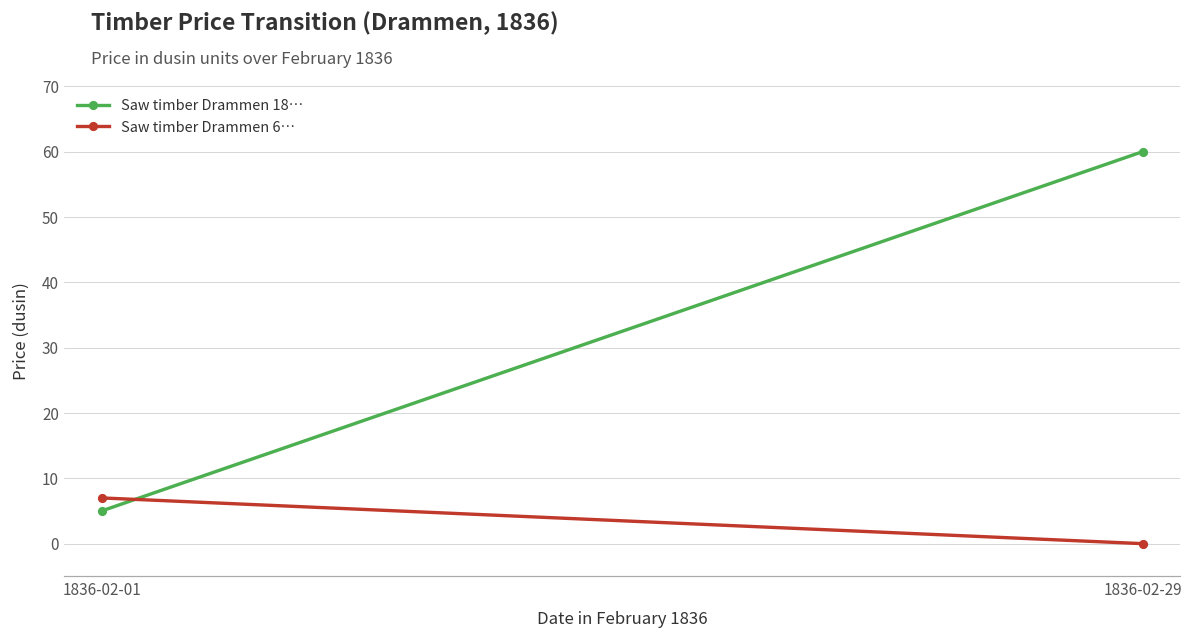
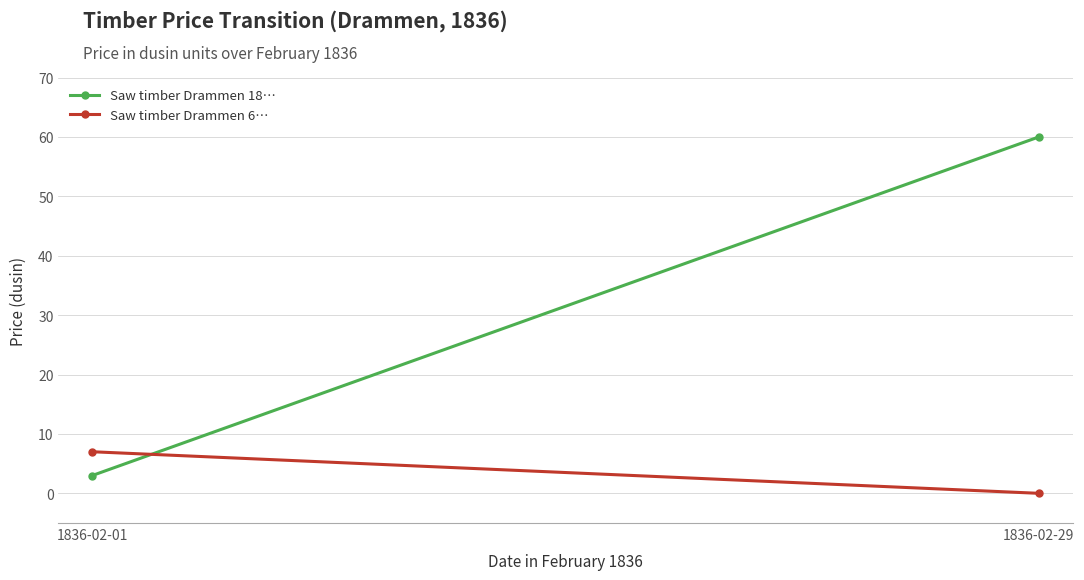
  {
    "Saw timber Drammen 18…": {
-     "1836-02-01": 5,
+     "1836-02-01": 3,
      "1836-02-29": 60
    },
    "Saw timber Drammen 6…": {
      "1836-02-01": 7,
      "1836-02-29": 0
    }
  }
